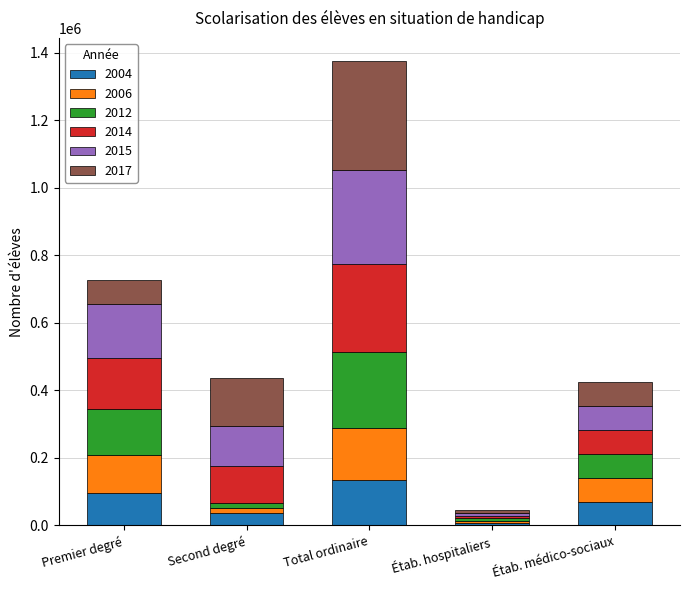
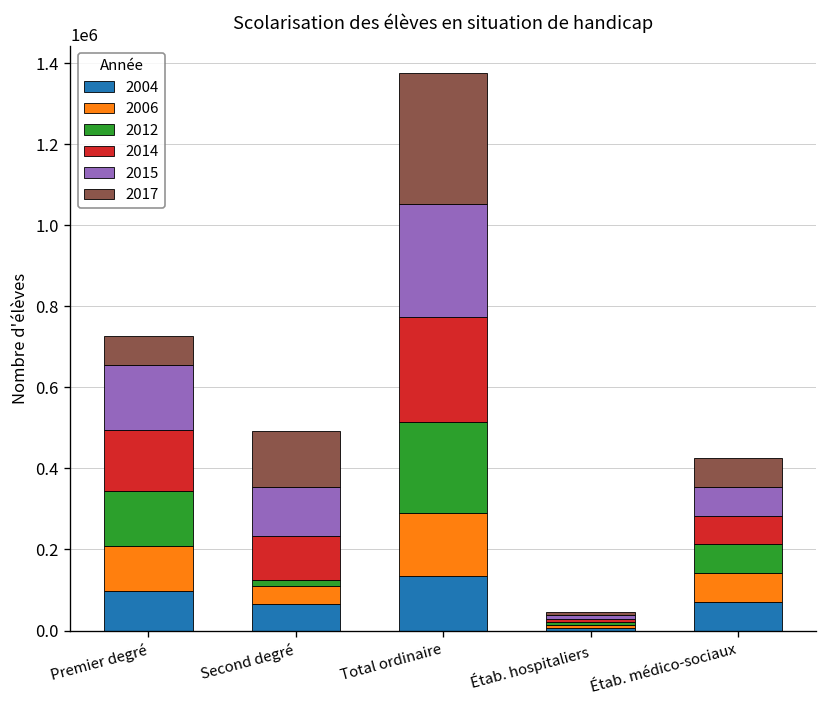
  {
    "2004": {
      "Premier degré": 100000,
-     "Second degré": 40000,
+     "Second degré": 70000,
      "Total ordinaire": 130000,
      "Étab. médico-sociaux": 70000
    },
    "2006": {
      "Premier degré": 110000,
-     "Second degré": 10000,
+     "Second degré": 40000,
      "Total ordinaire": 160000,
      "Étab. médico-sociaux": 70000
    },
    "2012": {
      "Premier degré": 140000,
      "Second degré": 20000,
      "Total ordinaire": 230000,
      "Étab. hospitaliers": 10000,
      "Étab. médico-sociaux": 70000
    },
    "2014": {
      "Premier degré": 150000,
      "Second degré": 110000,
      "Total ordinaire": 260000,
      "Étab. hospitaliers": 10000,
      "Étab. médico-sociaux": 70000
    },
    "2015": {
      "Premier degré": 160000,
      "Second degré": 120000,
      "Total ordinaire": 280000,
      "Étab. hospitaliers": 10000,
      "Étab. médico-sociaux": 70000
    },
    "2017": {
      "Premier degré": 70000,
      "Second degré": 140000,
      "Total ordinaire": 320000,
      "Étab. hospitaliers": 10000,
      "Étab. médico-sociaux": 70000
    }
  }
